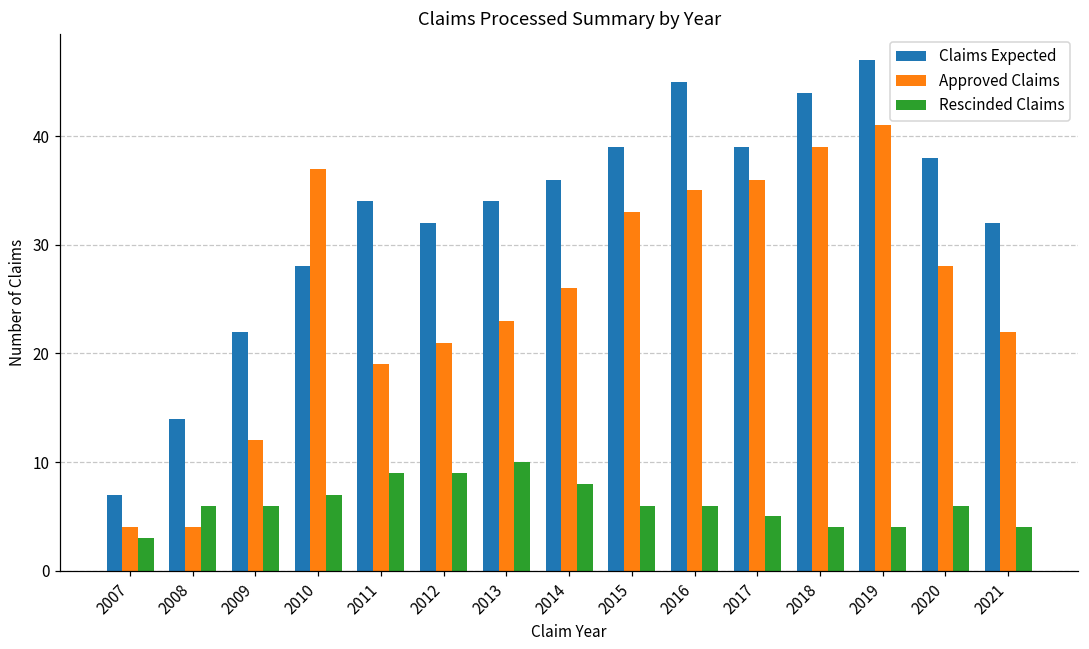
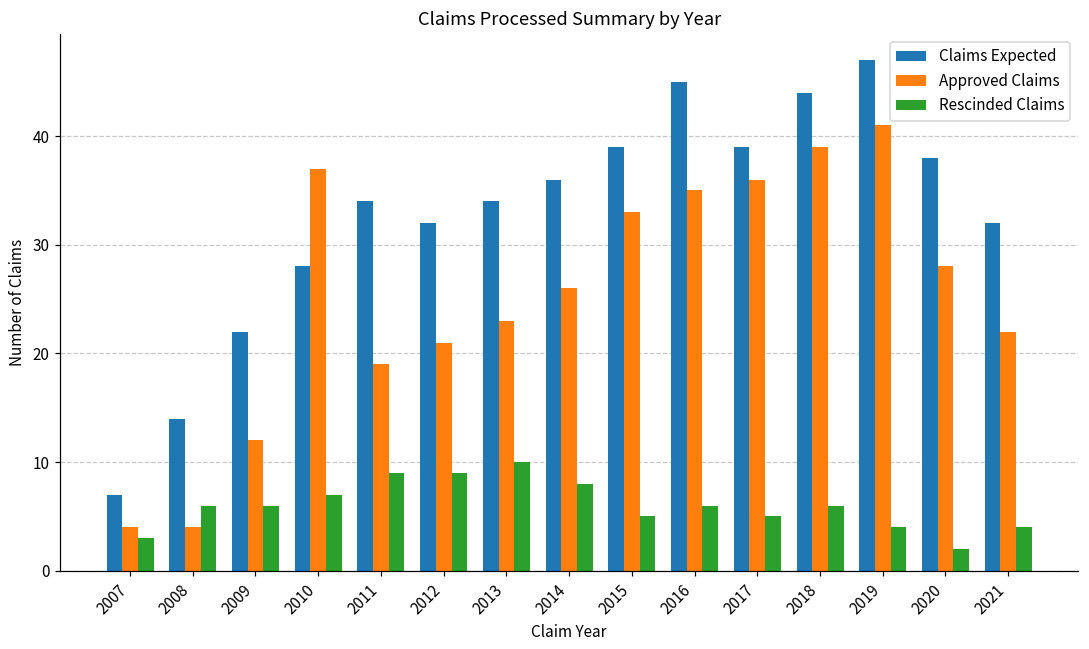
  {
    "Claims Expected": {
      "2007": 7,
      "2008": 14,
      "2009": 22,
      "2010": 28,
      "2011": 34,
      "2012": 32,
      "2013": 34,
      "2014": 36,
      "2015": 39,
      "2016": 45,
      "2017": 39,
      "2018": 44,
      "2019": 47,
      "2020": 38,
      "2021": 32
    },
    "Approved Claims": {
      "2007": 4,
      "2008": 4,
      "2009": 12,
      "2010": 37,
      "2011": 19,
      "2012": 21,
      "2013": 23,
      "2014": 26,
      "2015": 33,
      "2016": 35,
      "2017": 36,
      "2018": 39,
      "2019": 41,
      "2020": 28,
      "2021": 22
    },
    "Rescinded Claims": {
      "2007": 3,
      "2008": 6,
      "2009": 6,
      "2010": 7,
      "2011": 9,
      "2012": 9,
      "2013": 10,
      "2014": 8,
-     "2015": 6,
+     "2015": 5,
      "2016": 6,
      "2017": 5,
-     "2018": 4,
+     "2018": 6,
      "2019": 4,
-     "2020": 6,
+     "2020": 2,
      "2021": 4
    }
  }
